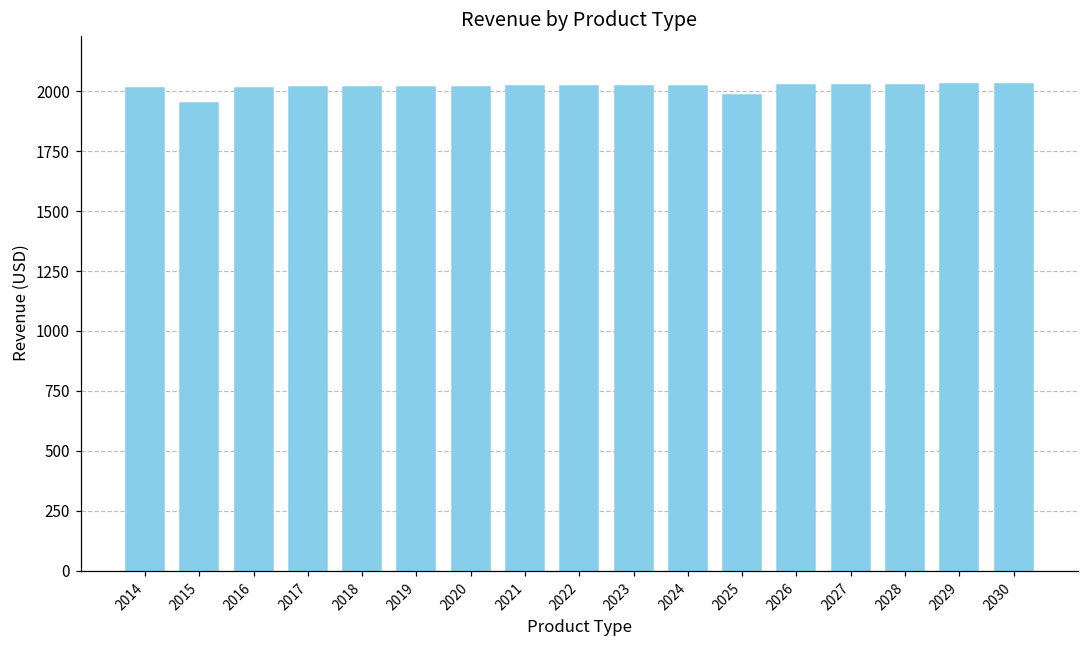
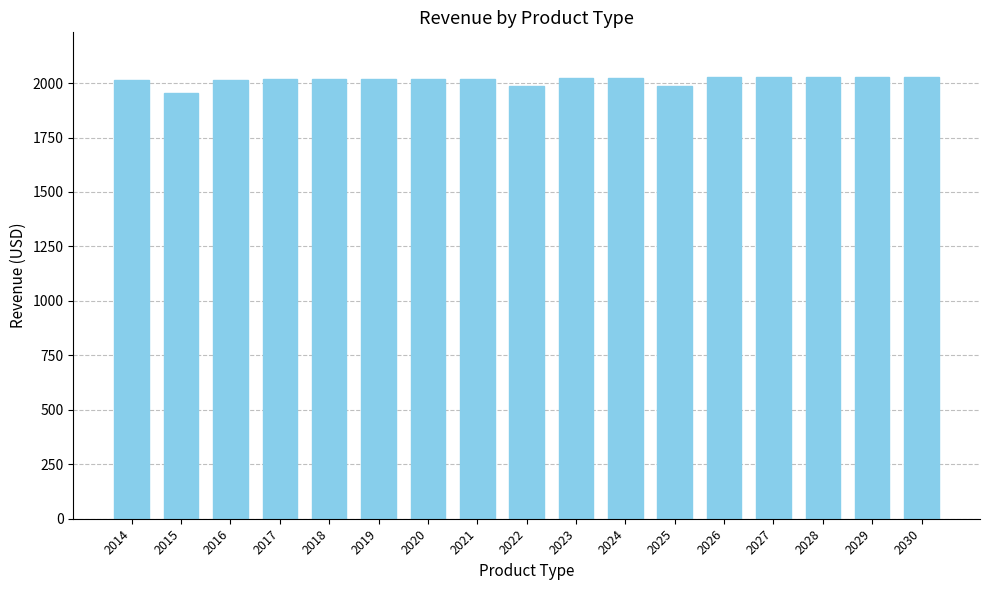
  {
    "2014": 2010,
    "2015": 1950,
    "2016": 2020,
    "2017": 2020,
    "2018": 2020,
    "2019": 2020,
    "2020": 2020,
    "2021": 2020,
-   "2022": 2020,
+   "2022": 1990,
    "2023": 2020,
    "2024": 2020,
    "2025": 1990,
    "2026": 2030,
    "2027": 2030,
    "2028": 2030,
    "2029": 2030,
    "2030": 2030
  }
